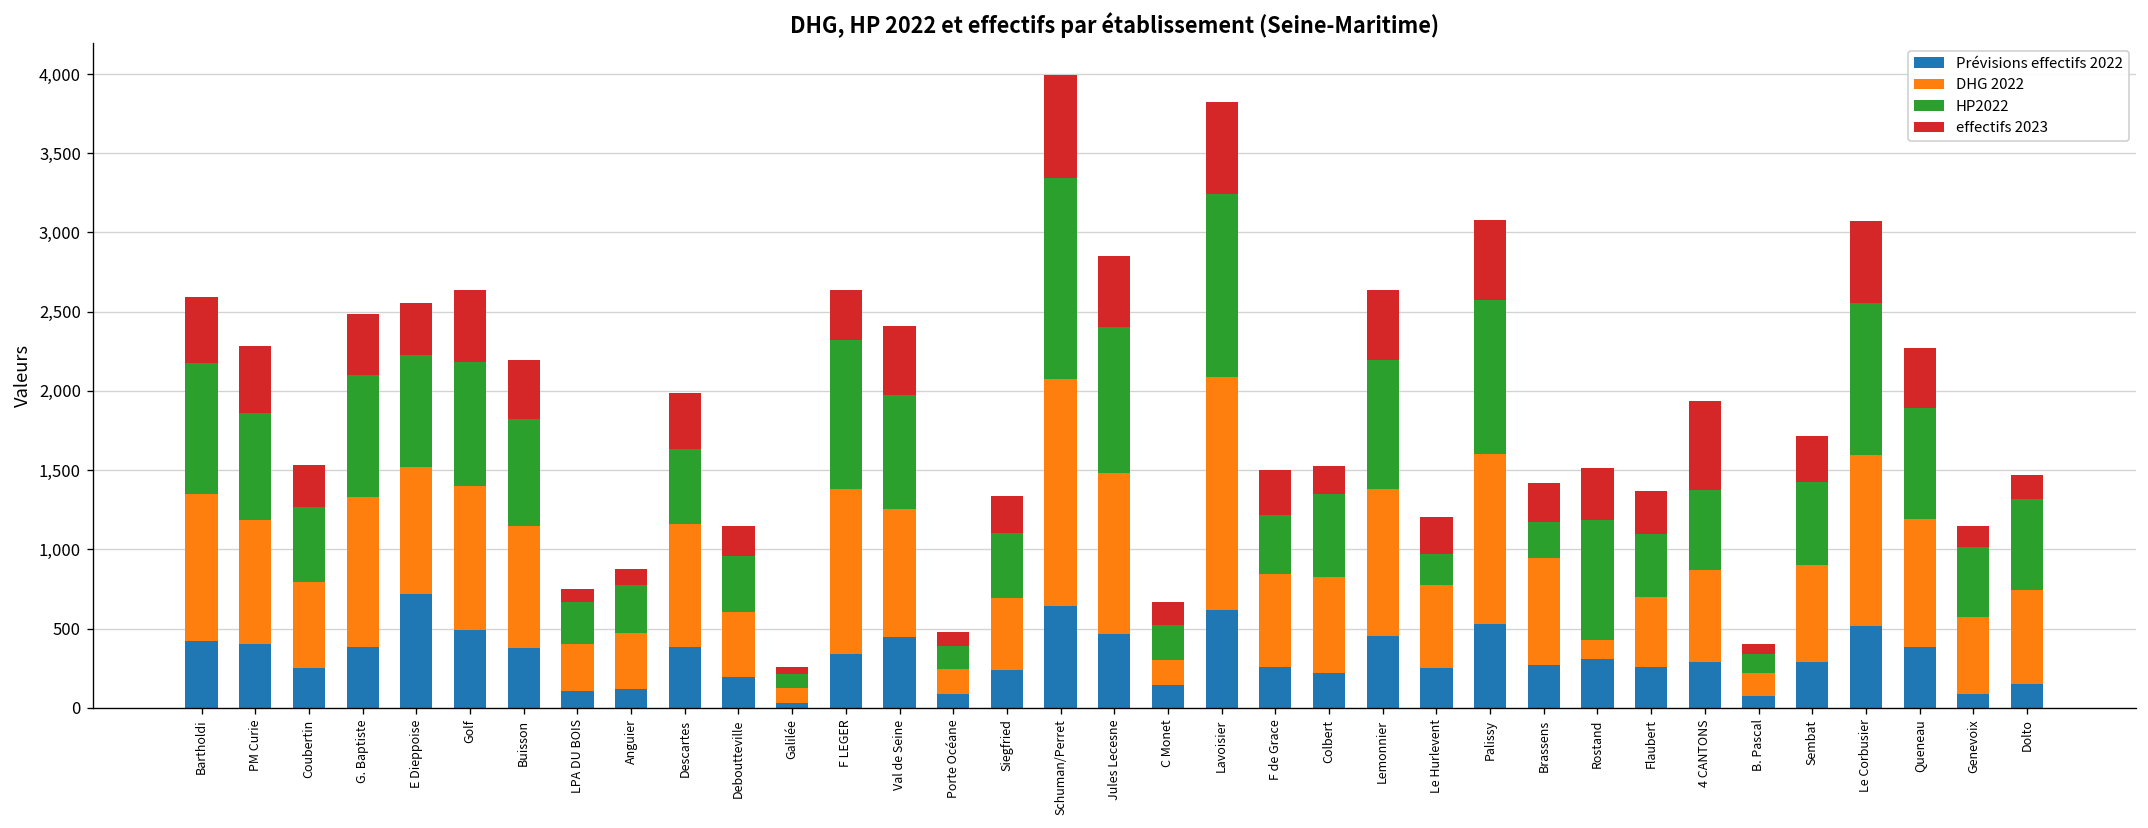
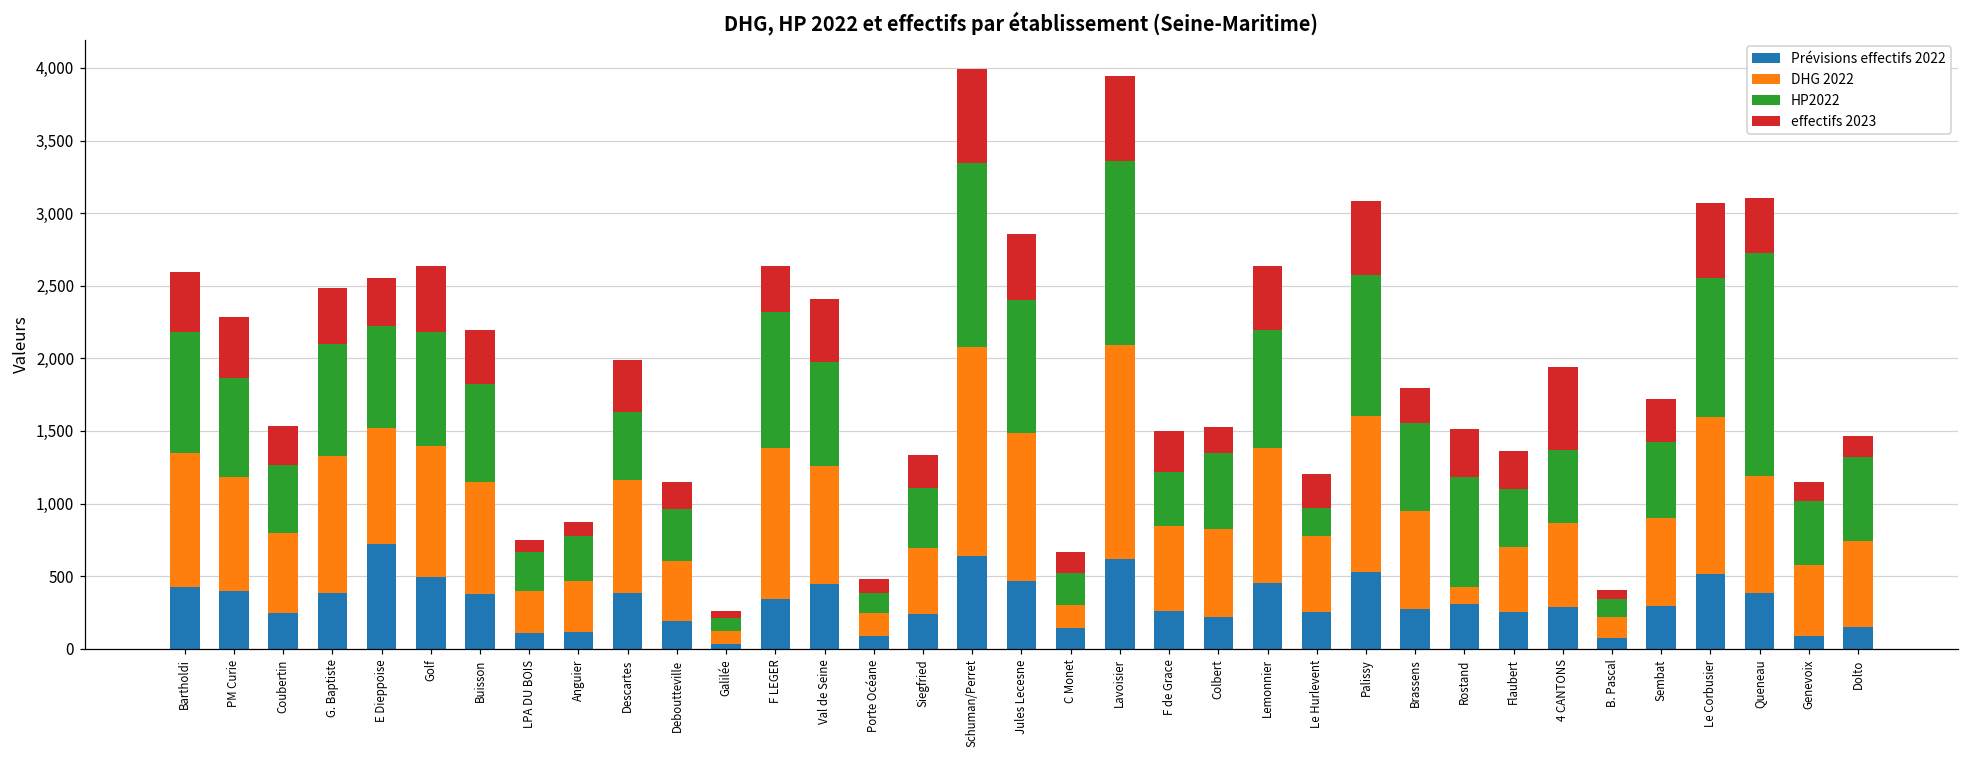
  {
    "Prévisions effectifs 2022": {
      "Bartholdi": "420",
      "PM Curie": "400",
      "Coubertin": "250",
      "G. Baptiste": "390",
      "E Dieppoise": "720",
      "Golf": "490",
      "Buisson": "380",
      "LPA DU BOIS": "110",
      "Anguier": "120",
      "Descartes": "380",
      "Deboutteville": "190",
      "Galilée": "30",
      "F LEGER": "340",
      "Val de Seine": "450",
      "Porte Océane": "90",
      "Siegfried": "240",
      "Schuman/Perret": "640",
      "Jules Lecesne": "470",
      "C Monet": "140",
      "Lavoisier": "620",
      "F de Grace": "260",
      "Colbert": "220",
      "Lemonnier": "450",
      "Le Hurlevent": "250",
      "Palissy": "530",
      "Brassens": "270",
      "Rostand": "310",
      "Flaubert": "260",
      "4 CANTONS": "290",
      "B. Pascal": "70",
      "Sembat": "290",
      "Le Corbusier": "510",
      "Queneau": "390",
      "Genevoix": "90",
      "Dolto": "150"
    },
    "DHG 2022": {
      "Bartholdi": "920",
      "PM Curie": "790",
      "Coubertin": "550",
      "G. Baptiste": "940",
      "E Dieppoise": "800",
      "Golf": "910",
      "Buisson": "770",
      "LPA DU BOIS": "290",
      "Anguier": "350",
      "Descartes": "780",
      "Deboutteville": "420",
      "Galilée": "90",
      "F LEGER": "1,040",
      "Val de Seine": "810",
      "Porte Océane": "160",
      "Siegfried": "450",
      "Schuman/Perret": "1,430",
      "Jules Lecesne": "1,020",
      "C Monet": "160",
      "Lavoisier": "1,470",
      "F de Grace": "590",
      "Colbert": "600",
      "Lemonnier": "930",
      "Le Hurlevent": "530",
      "Palissy": "1,080",
      "Brassens": "670",
      "Rostand": "120",
      "Flaubert": "440",
      "4 CANTONS": "580",
      "B. Pascal": "150",
      "Sembat": "610",
      "Le Corbusier": "1,080",
      "Queneau": "810",
      "Genevoix": "480",
      "Dolto": "590"
    },
    "HP2022": {
      "Bartholdi": "830",
      "PM Curie": "680",
      "Coubertin": "470",
      "G. Baptiste": "770",
      "E Dieppoise": "710",
      "Golf": "790",
      "Buisson": "680",
      "LPA DU BOIS": "270",
      "Anguier": "310",
      "Descartes": "470",
      "Deboutteville": "350",
      "Galilée": "90",
      "F LEGER": "940",
      "Val de Seine": "720",
      "Porte Océane": "140",
      "Siegfried": "410",
      "Schuman/Perret": "1,270",
      "Jules Lecesne": "920",
      "C Monet": "220",
-     "Lavoisier": "1,150",
+     "Lavoisier": "1,270",
      "F de Grace": "370",
      "Colbert": "520",
      "Lemonnier": "810",
      "Le Hurlevent": "190",
      "Palissy": "970",
-     "Brassens": "230",
+     "Brassens": "610",
      "Rostand": "760",
      "Flaubert": "400",
      "4 CANTONS": "500",
      "B. Pascal": "120",
      "Sembat": "520",
      "Le Corbusier": "960",
-     "Queneau": "700",
+     "Queneau": "1,540",
      "Genevoix": "440",
      "Dolto": "580"
    },
    "effectifs 2023": {
      "Bartholdi": "420",
      "PM Curie": "420",
      "Coubertin": "270",
      "G. Baptiste": "380",
      "E Dieppoise": "330",
      "Golf": "460",
      "Buisson": "370",
      "LPA DU BOIS": "80",
      "Anguier": "100",
      "Descartes": "360",
      "Deboutteville": "190",
      "Galilée": "50",
      "F LEGER": "320",
      "Val de Seine": "430",
      "Porte Océane": "90",
      "Siegfried": "230",
      "Schuman/Perret": "650",
      "Jules Lecesne": "450",
      "C Monet": "140",
      "Lavoisier": "580",
      "F de Grace": "290",
      "Colbert": "180",
      "Lemonnier": "450",
      "Le Hurlevent": "230",
      "Palissy": "510",
      "Brassens": "240",
      "Rostand": "330",
      "Flaubert": "270",
      "4 CANTONS": "570",
      "B. Pascal": "60",
      "Sembat": "300",
      "Le Corbusier": "520",
      "Queneau": "380",
      "Genevoix": "130",
      "Dolto": "150"
    }
  }
